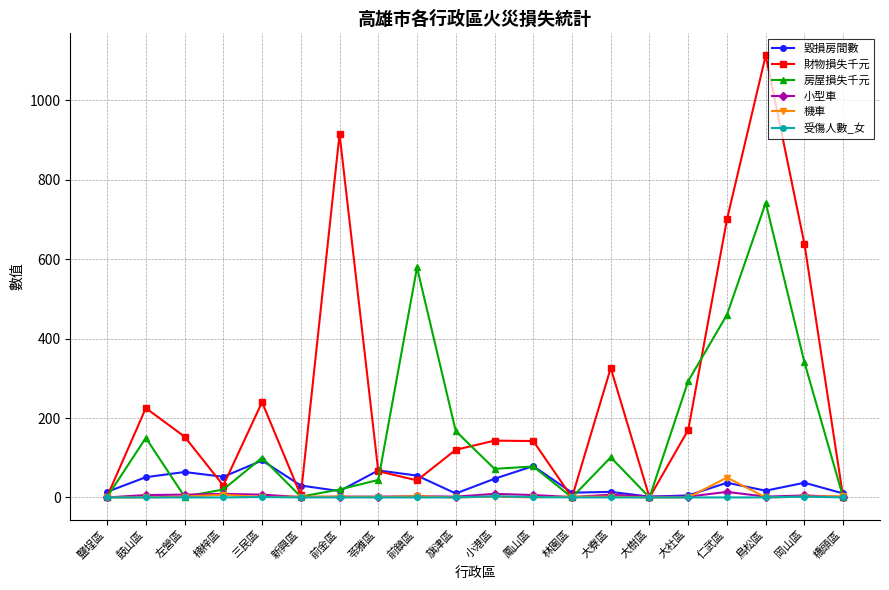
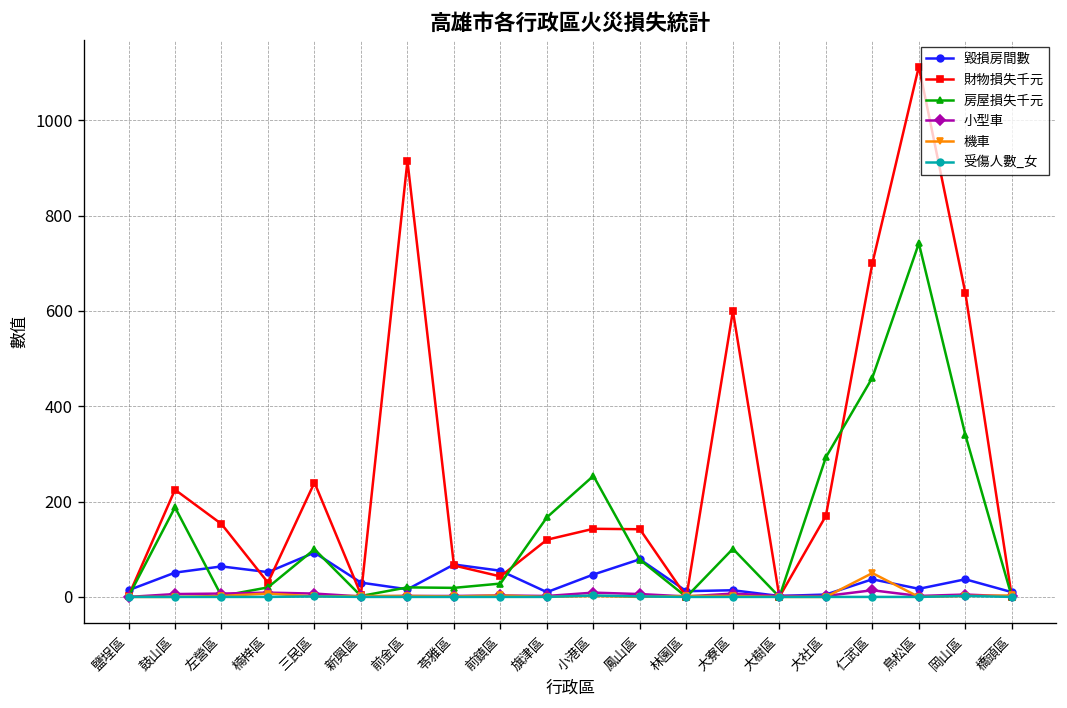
  {
    "毀損房間數": {
      "鹽埕區": 10,
      "鼓山區": 50,
      "左營區": 60,
      "楠梓區": 50,
      "三民區": 90,
      "新興區": 30,
      "前鎮區": 60,
      "旗津區": 10,
      "小港區": 50,
      "林園區": 10,
      "大寮區": 10,
      "仁武區": 40,
      "鳥松區": 20,
      "岡山區": 40,
      "橋頭區": 10
    },
    "財物損失千元": {
      "鼓山區": 230,
      "左營區": 150,
      "楠梓區": 30,
      "三民區": 240,
      "前金區": 920,
      "前鎮區": 40,
      "旗津區": 120,
      "小港區": 140,
      "鳳山區": 140,
-     "大寮區": 330,
+     "大寮區": 600,
      "大社區": 170,
      "仁武區": 700,
      "鳥松區": 1110,
      "岡山區": 640
    },
    "房屋損失千元": {
-     "鼓山區": 150,
+     "鼓山區": 190,
      "楠梓區": 20,
      "三民區": 100,
-     "苓雅區": 40,
-     "前鎮區": 580,
+     "苓雅區": 20,
+     "前鎮區": 30,
      "旗津區": 170,
-     "小港區": 70,
+     "小港區": 250,
      "大寮區": 100,
      "大社區": 290,
      "仁武區": 460,
      "鳥松區": 740,
      "岡山區": 340
    },
    "小型車": {
      "仁武區": 10
    },
    "機車": {
      "仁武區": 50
    },
    "受傷人數_女": {
      "楠梓區": 0,
      "仁武區": 0
    }
  }
